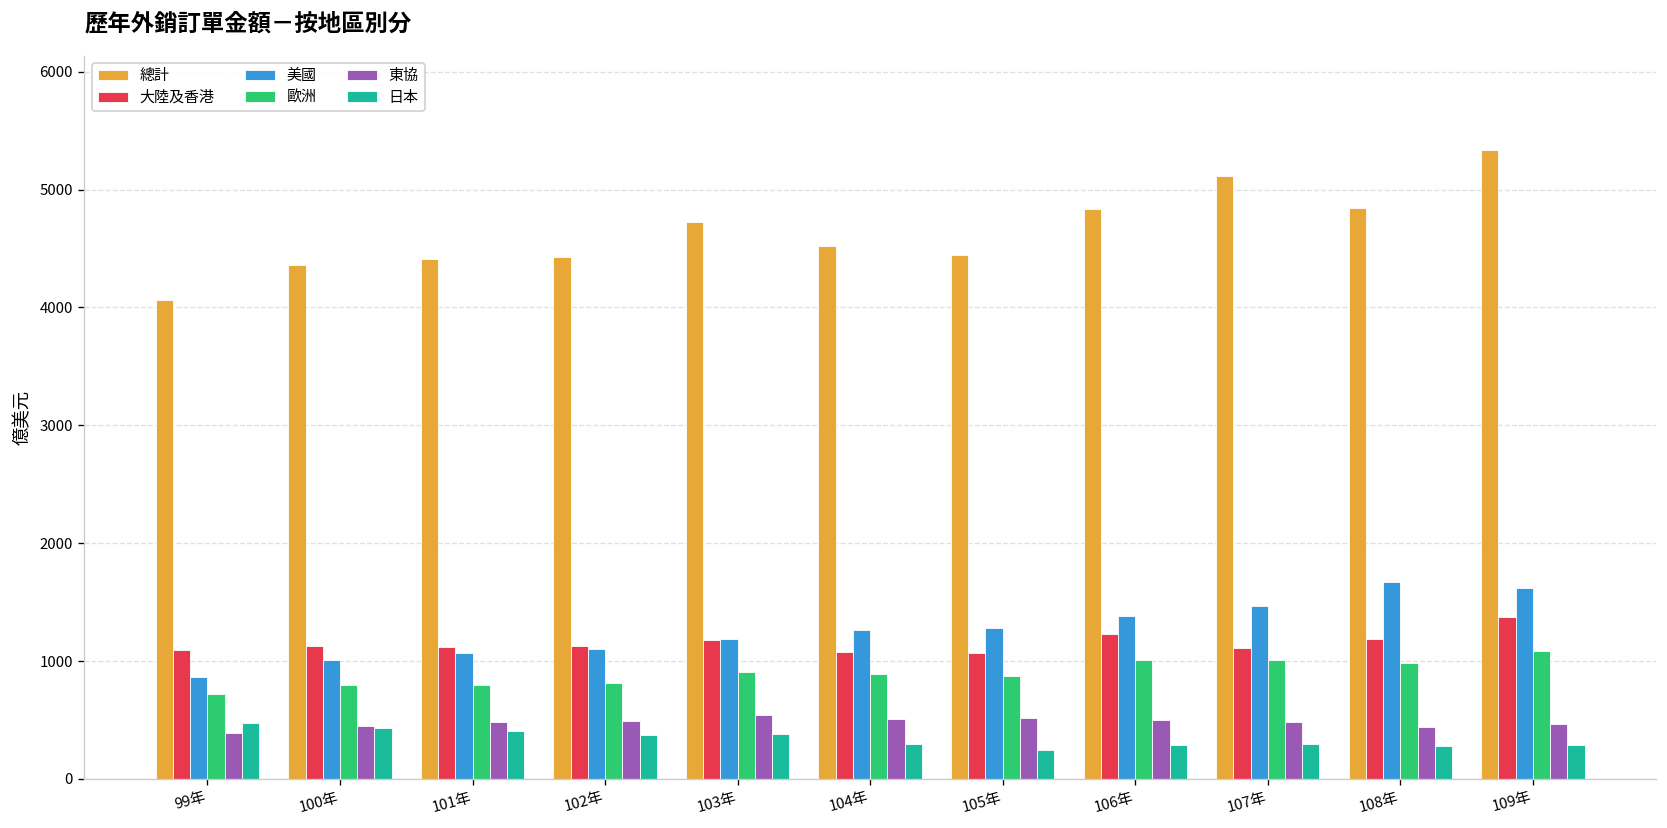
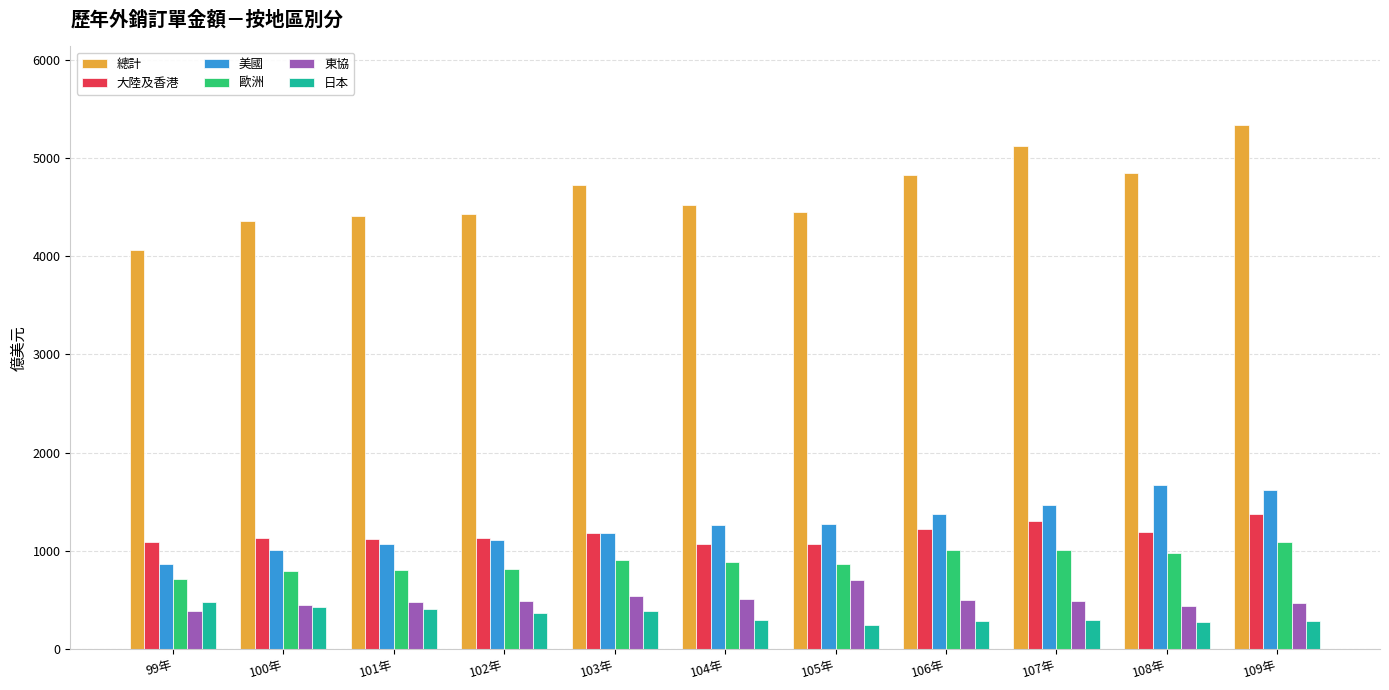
  {
    "總計": {
      "99年": 4100,
      "100年": 4400,
      "101年": 4400,
      "102年": 4400,
      "103年": 4700,
      "104年": 4500,
      "105年": 4400,
      "106年": 4800,
      "107年": 5100,
      "108年": 4800,
      "109年": 5300
    },
    "大陸及香港": {
      "99年": 1100,
      "100年": 1100,
      "101年": 1100,
      "102年": 1100,
      "103年": 1200,
      "104年": 1100,
      "105年": 1100,
      "106年": 1200,
-     "107年": 1100,
+     "107年": 1300,
      "108年": 1200,
      "109年": 1400
    },
    "美國": {
      "99年": 900,
      "100年": 1000,
      "101年": 1100,
      "102年": 1100,
      "103年": 1200,
      "104年": 1300,
      "105年": 1300,
      "106年": 1400,
      "107年": 1500,
      "108年": 1700,
      "109年": 1600
    },
    "東協": {
      "99年": 400,
      "100年": 400,
      "101年": 500,
      "102年": 500,
      "103年": 500,
      "104年": 500,
-     "105年": 500,
+     "105年": 700,
      "106年": 500,
      "107年": 500,
      "108年": 400,
      "109年": 500
    }
  }
